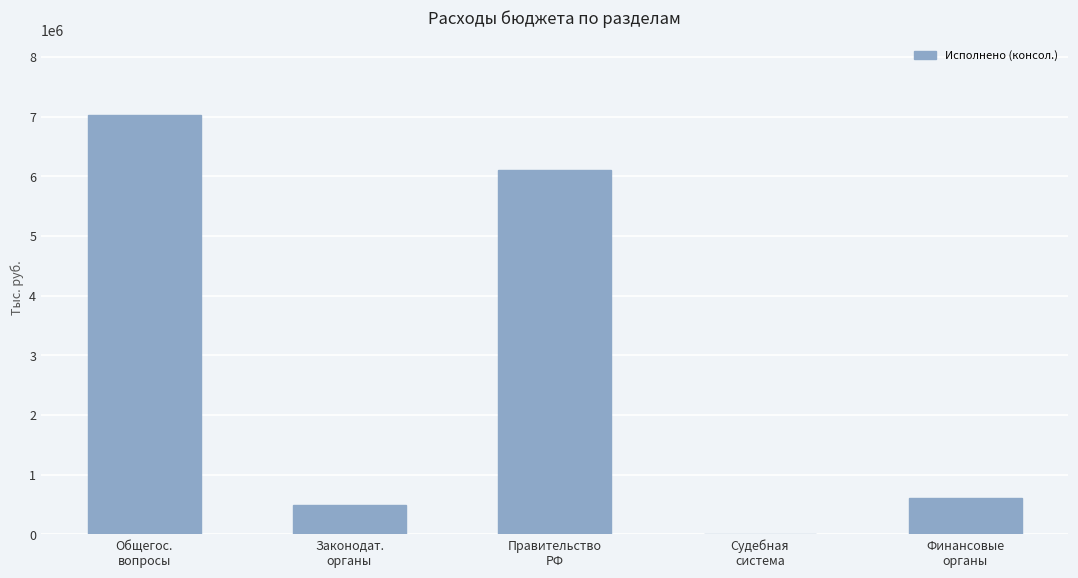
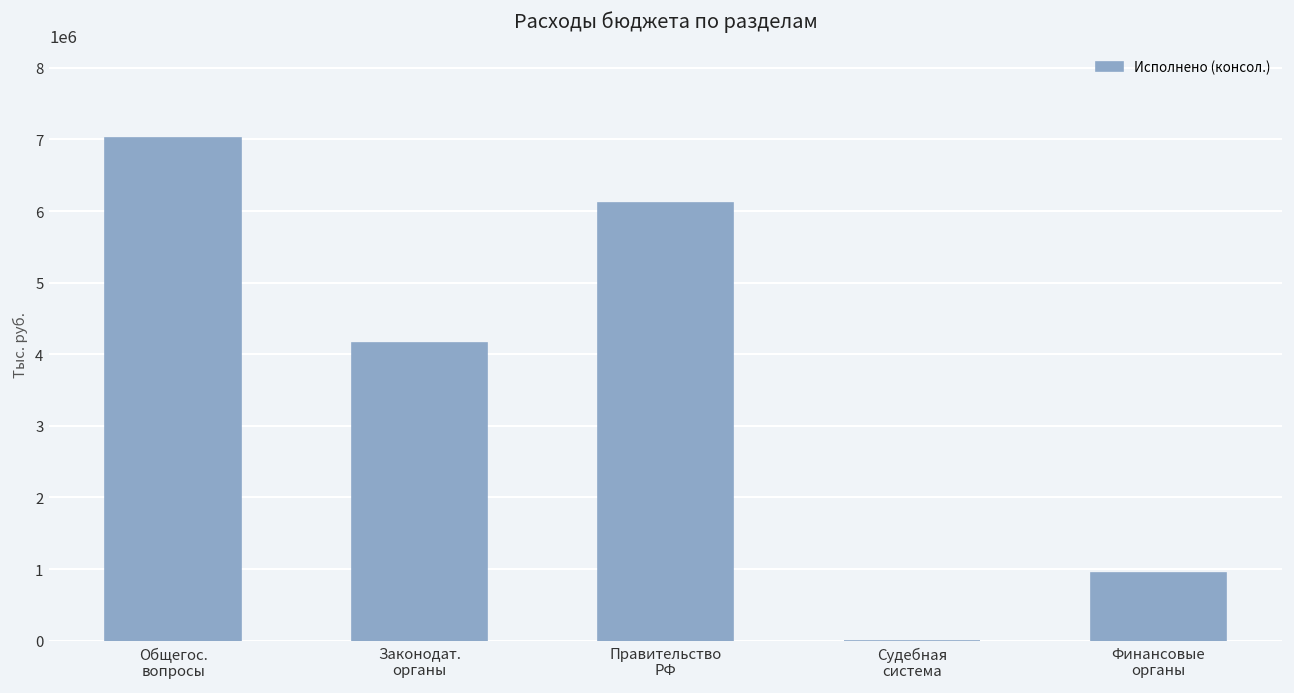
  {
    "Общегос. вопросы": 7000000,
-   "Законодат. органы": 500000,
+   "Законодат. органы": 4200000,
    "Правительство РФ": 6100000,
    "Судебная система": 0,
-   "Финансовые органы": 600000
+   "Финансовые органы": 900000
  }
